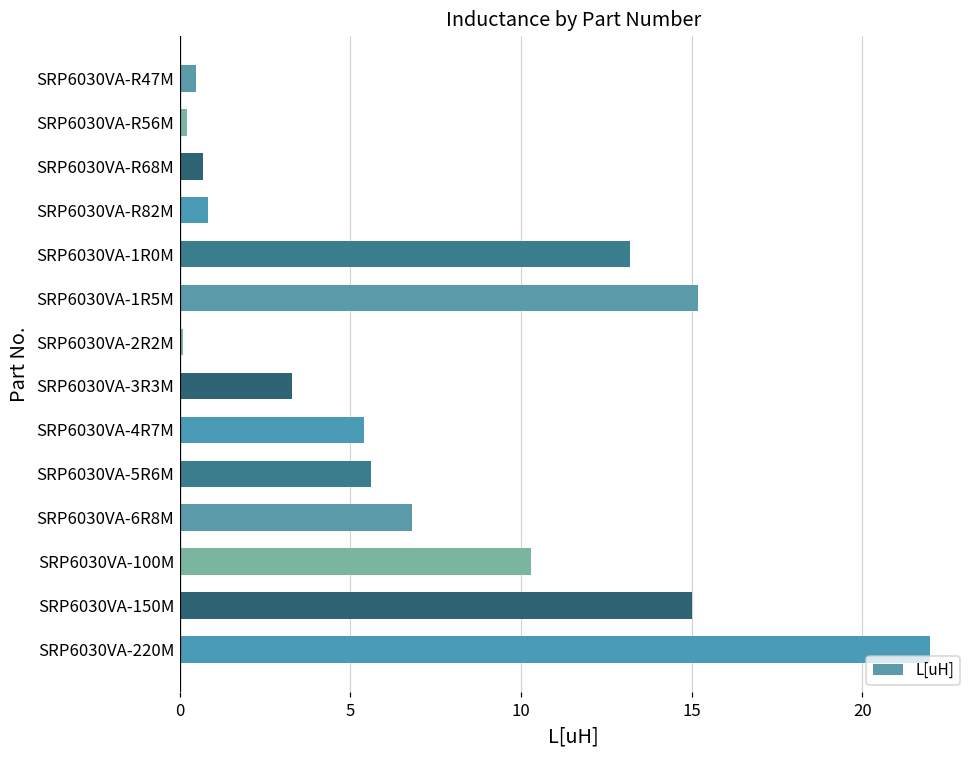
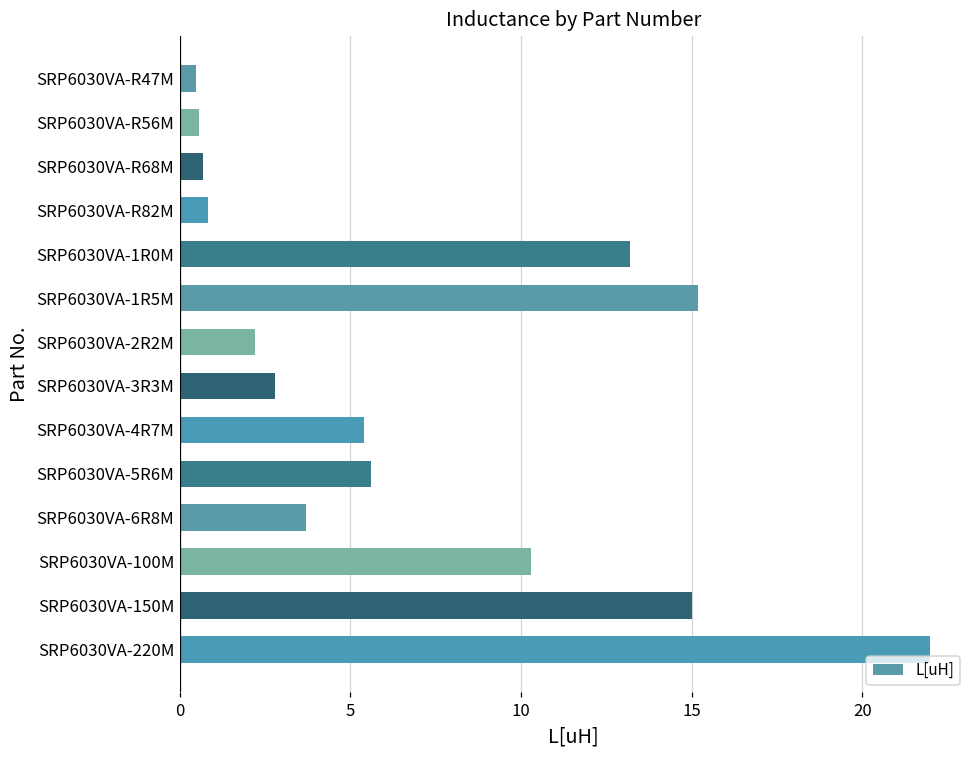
  {
    "SRP6030VA-R47M": 0.5,
-   "SRP6030VA-R56M": 0.2,
+   "SRP6030VA-R56M": 0.6,
    "SRP6030VA-R68M": 0.7,
    "SRP6030VA-R82M": 0.8,
    "SRP6030VA-1R0M": 13.2,
    "SRP6030VA-1R5M": 15.2,
-   "SRP6030VA-2R2M": 0.1,
-   "SRP6030VA-3R3M": 3.3,
+   "SRP6030VA-2R2M": 2.2,
+   "SRP6030VA-3R3M": 2.8,
    "SRP6030VA-4R7M": 5.4,
    "SRP6030VA-5R6M": 5.6,
-   "SRP6030VA-6R8M": 6.8,
+   "SRP6030VA-6R8M": 3.7,
    "SRP6030VA-100M": 10.3,
    "SRP6030VA-150M": 15.0,
    "SRP6030VA-220M": 22.0
  }
